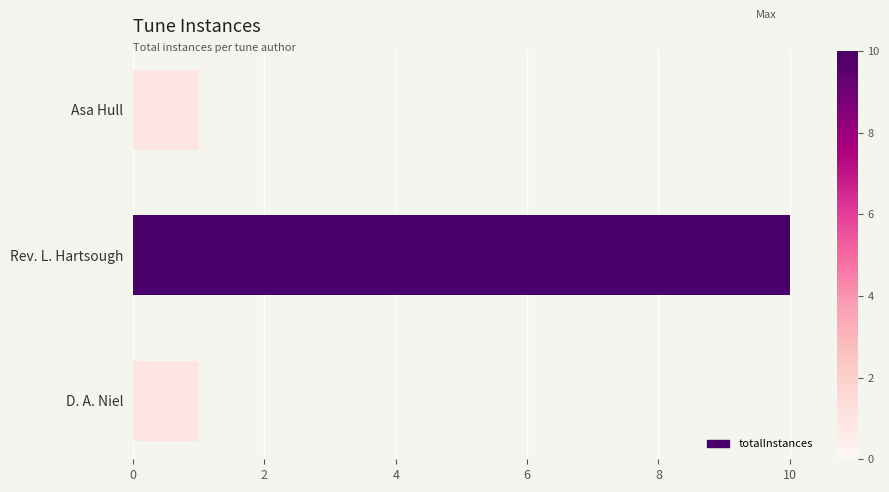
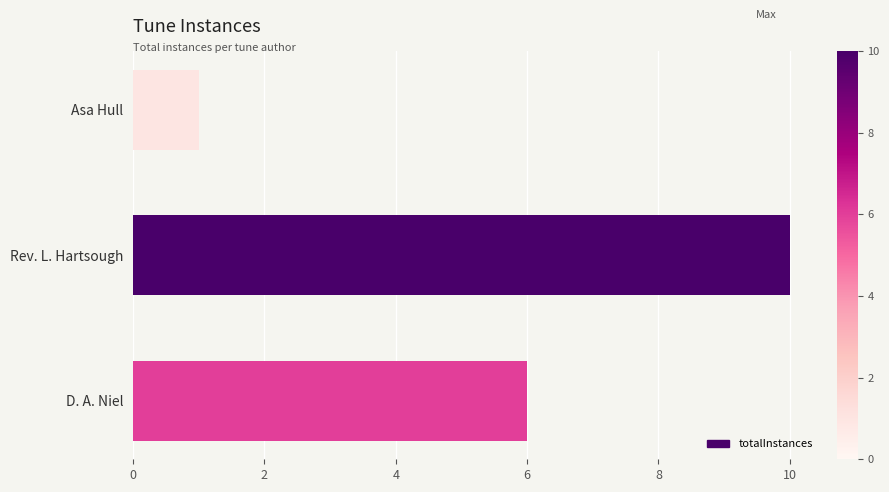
  {
    "Asa Hull": 1,
    "Rev. L. Hartsough": 10,
-   "D. A. Niel": 1
+   "D. A. Niel": 6
  }
